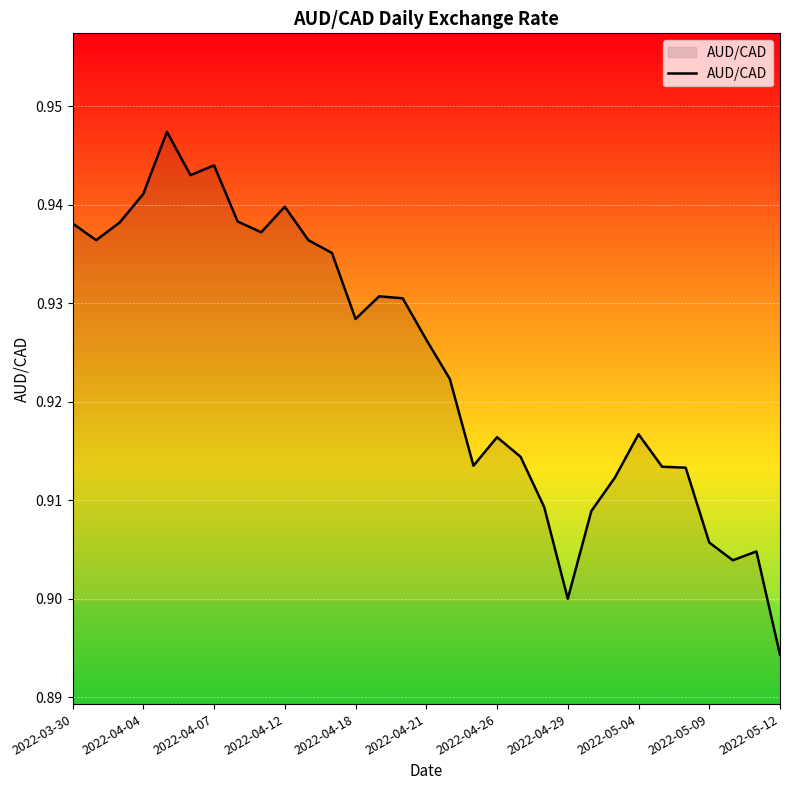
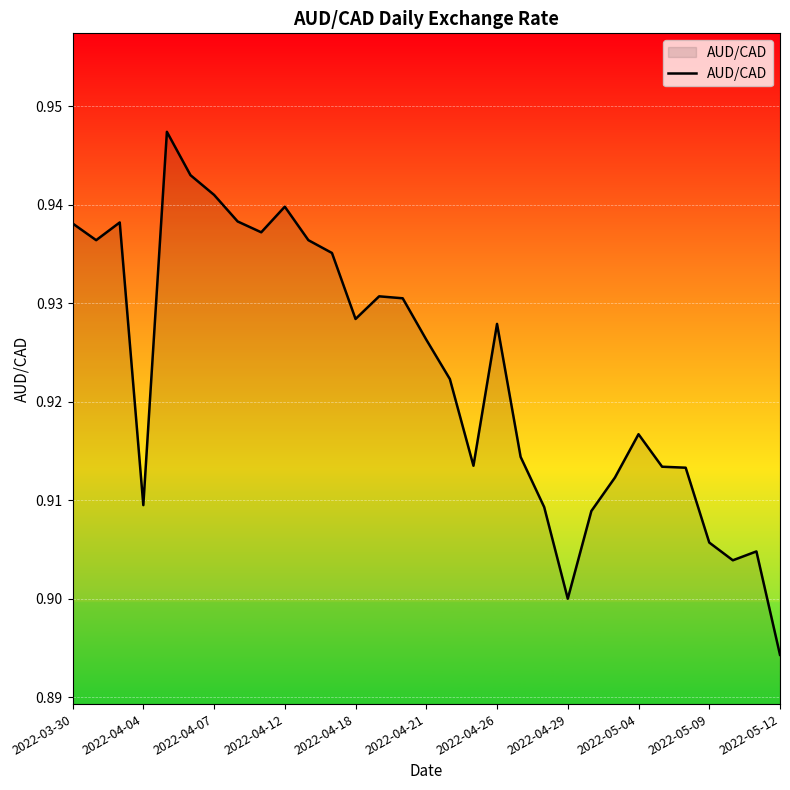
  {
    "2022-03-30": 0.938,
-   "2022-04-04": 0.941,
-   "2022-04-07": 0.944,
+   "2022-04-04": 0.910,
+   "2022-04-07": 0.941,
    "2022-04-12": 0.940,
    "2022-04-18": 0.928,
    "2022-04-21": 0.926,
-   "2022-04-26": 0.916,
+   "2022-04-26": 0.928,
    "2022-04-29": 0.900,
    "2022-05-04": 0.917,
    "2022-05-09": 0.906,
    "2022-05-12": 0.894
  }
